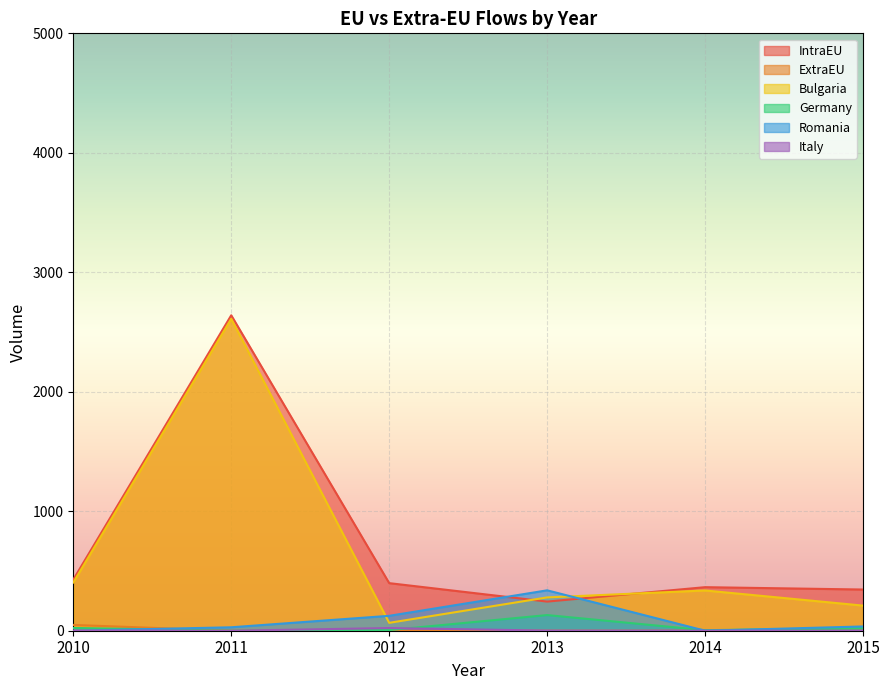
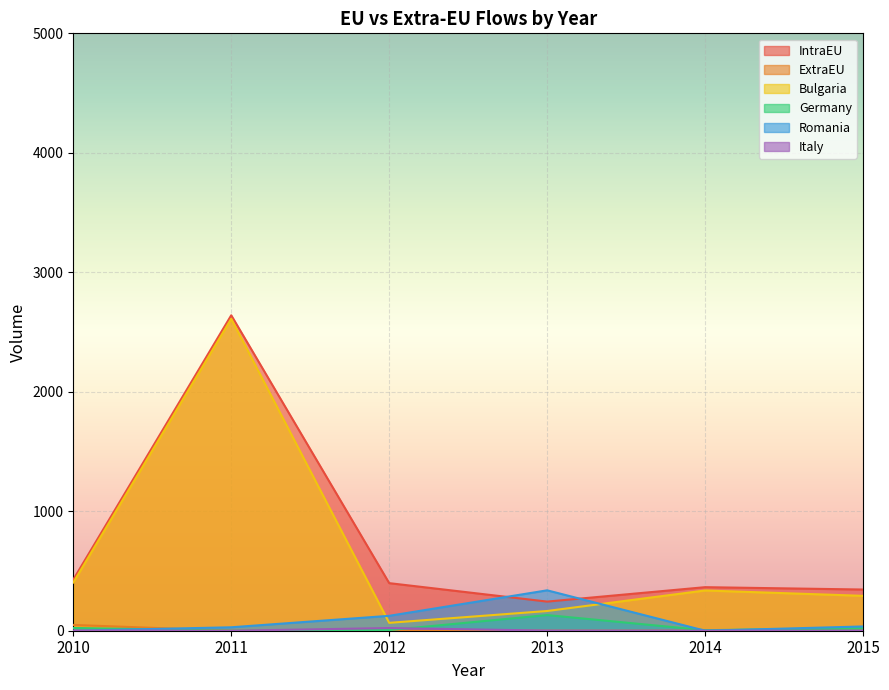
  {
    "Bulgaria": {
      "2010": 400,
      "2011": 2610,
      "2012": 70,
-     "2013": 280,
+     "2013": 170,
      "2014": 340,
-     "2015": 210
+     "2015": 290
    },
    "Germany": {
      "2010": 20,
      "2013": 130
    },
    "Romania": {
      "2011": 30,
      "2012": 120,
      "2013": 340
    }
  }
